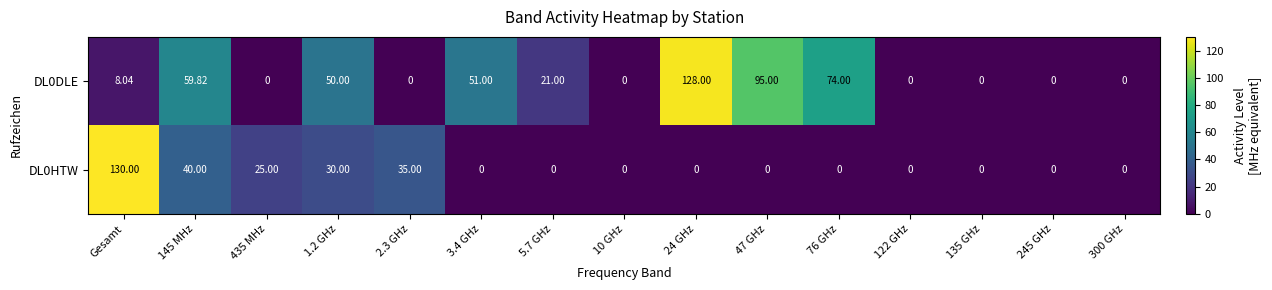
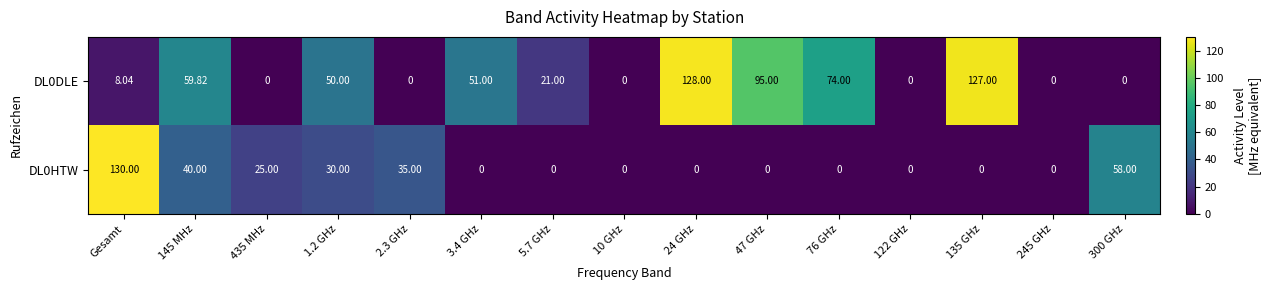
  {
    "DL0DLE": {
      "Gesamt": 8.04,
      "145 MHz": 59.82,
      "435 MHz": 0,
      "1.2 GHz": 50.00,
      "2.3 GHz": 0,
      "3.4 GHz": 51.00,
      "5.7 GHz": 21.00,
      "10 GHz": 0,
      "24 GHz": 128.00,
      "47 GHz": 95.00,
      "76 GHz": 74.00,
      "122 GHz": 0,
-     "135 GHz": 0,
+     "135 GHz": 127.00,
      "245 GHz": 0,
      "300 GHz": 0
    },
    "DL0HTW": {
      "Gesamt": 130.00,
      "145 MHz": 40.00,
      "435 MHz": 25.00,
      "1.2 GHz": 30.00,
      "2.3 GHz": 35.00,
      "3.4 GHz": 0,
      "5.7 GHz": 0,
      "10 GHz": 0,
      "24 GHz": 0,
      "47 GHz": 0,
      "76 GHz": 0,
      "122 GHz": 0,
      "135 GHz": 0,
      "245 GHz": 0,
-     "300 GHz": 0
+     "300 GHz": 58.00
    }
  }
